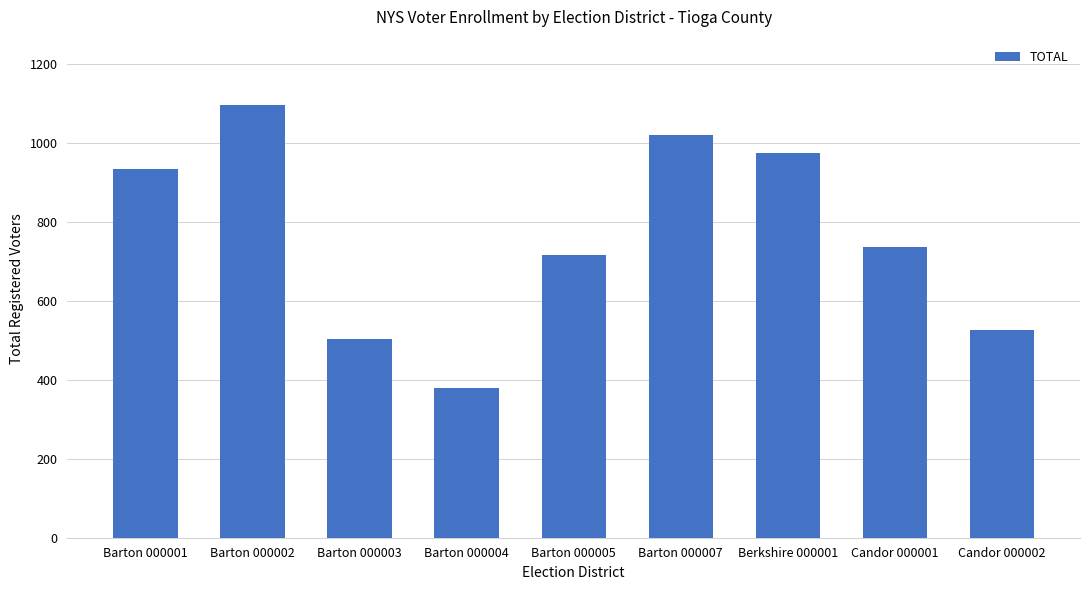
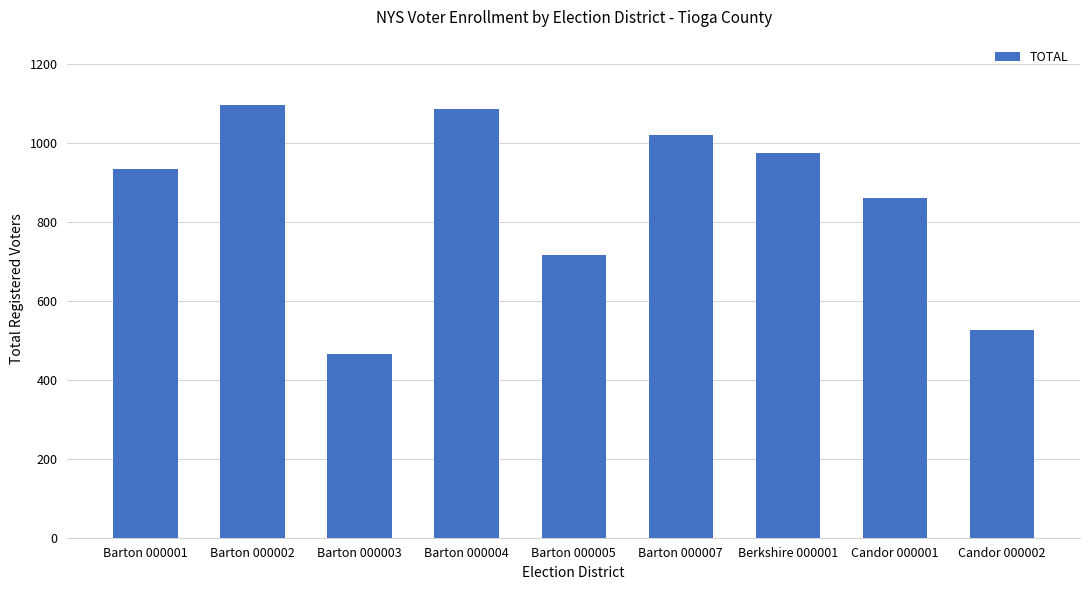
  {
    "Barton 000001": 940,
    "Barton 000002": 1100,
-   "Barton 000003": 500,
-   "Barton 000004": 380,
+   "Barton 000003": 470,
+   "Barton 000004": 1090,
    "Barton 000005": 720,
    "Barton 000007": 1020,
    "Berkshire 000001": 980,
-   "Candor 000001": 740,
+   "Candor 000001": 860,
    "Candor 000002": 530
  }
